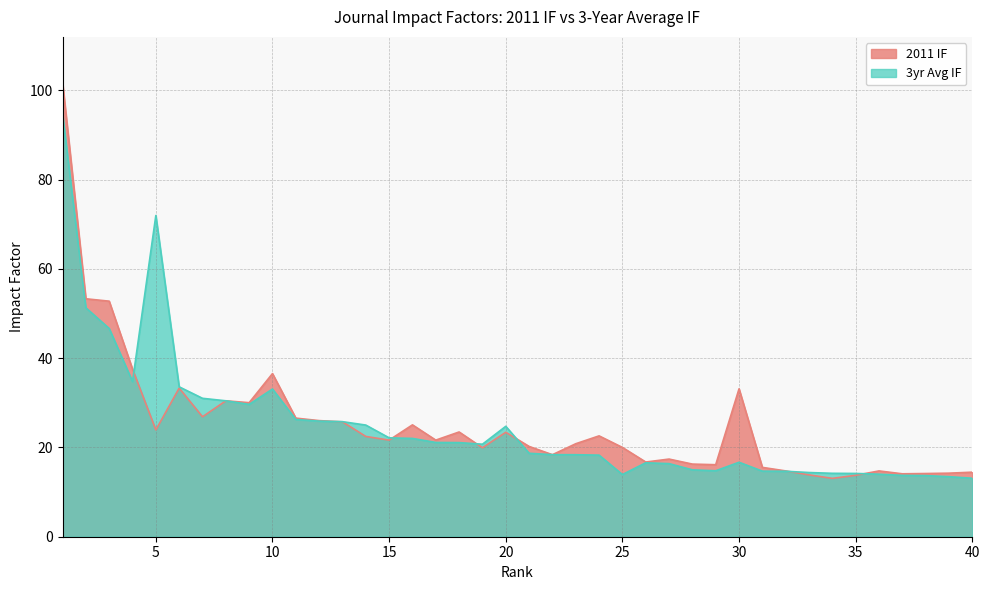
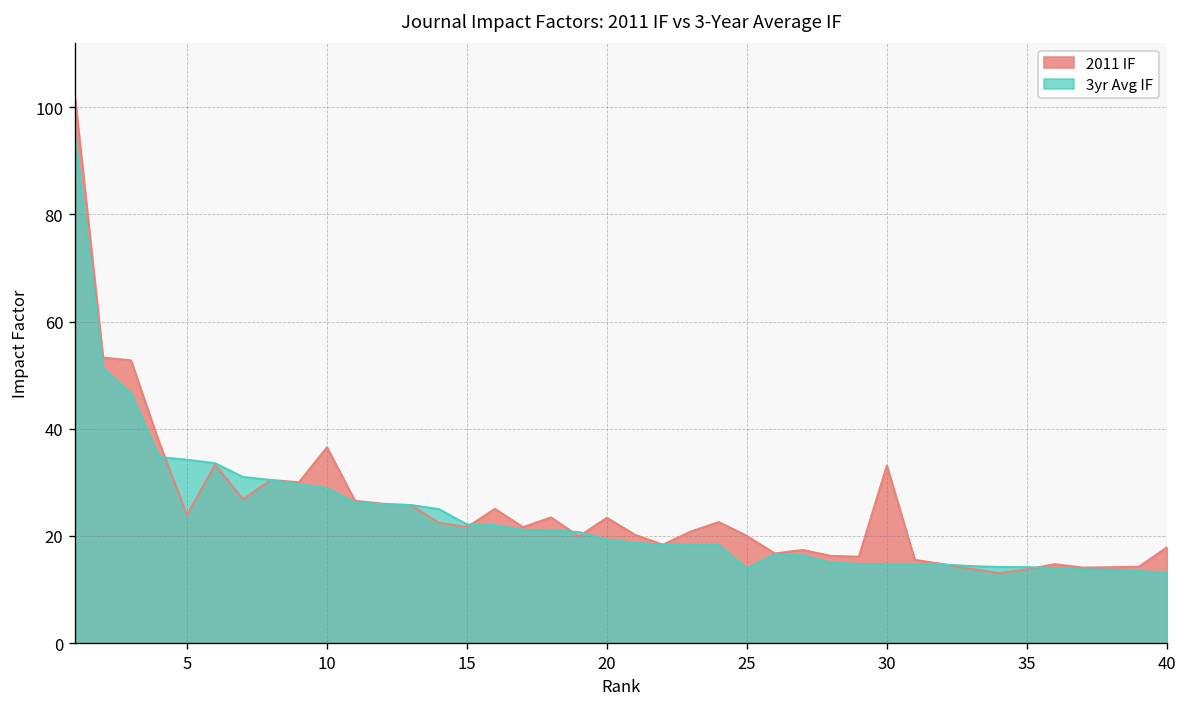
  {
    "2011 IF": {
      "5": 24,
      "10": 37,
      "20": 23,
      "25": 20,
      "30": 33,
-     "40": 14
+     "40": 18
    },
    "3yr Avg IF": {
-     "5": 72,
-     "10": 33,
-     "20": 25,
+     "5": 34,
+     "10": 29,
+     "20": 19,
      "25": 14,
-     "30": 17,
+     "30": 15,
      "40": 13
    }
  }
